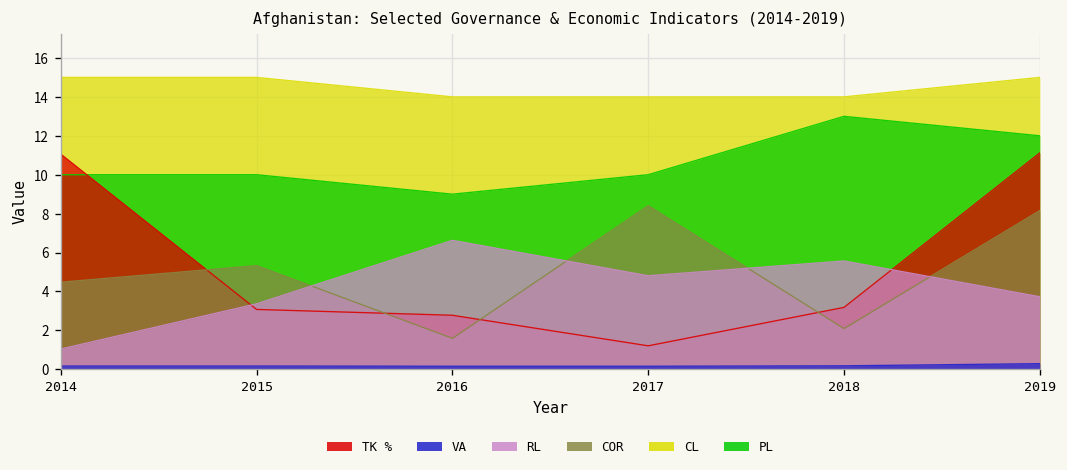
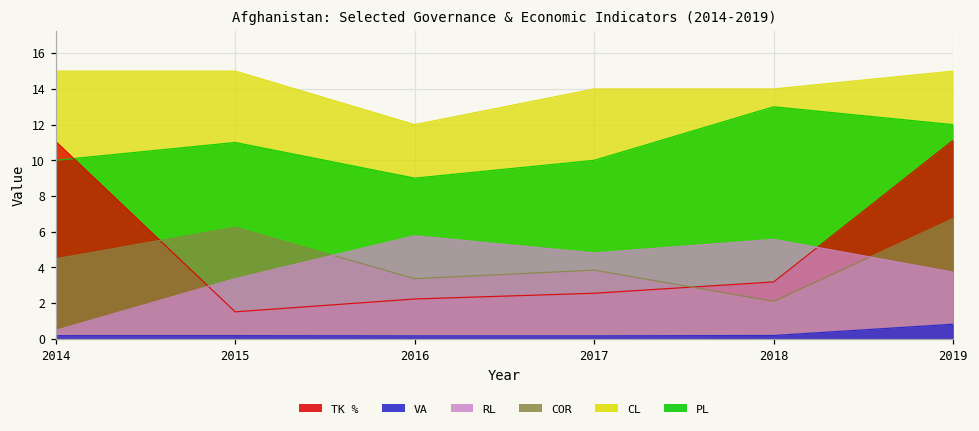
  {
    "CL": {
      "2014": 15,
      "2015": 15,
-     "2016": 14,
+     "2016": 12,
      "2017": 14,
      "2018": 14,
      "2019": 15
    },
    "PL": {
      "2014": 10,
-     "2015": 10,
+     "2015": 11,
      "2016": 9,
      "2017": 10,
      "2018": 13,
      "2019": 12
    },
    "TK %": {
      "2014": 11.1,
-     "2015": 3.1,
-     "2016": 2.8,
-     "2017": 1.2,
+     "2015": 1.5,
+     "2016": 2.2,
+     "2017": 2.5,
      "2018": 3.2,
      "2019": 11.1
    },
    "COR": {
      "2014": 4.5,
-     "2015": 5.3,
-     "2016": 1.6,
-     "2017": 8.4,
+     "2015": 6.3,
+     "2016": 3.4,
+     "2017": 3.8,
      "2018": 2.1,
-     "2019": 8.2
+     "2019": 6.7
    },
    "RL": {
-     "2014": 1.0,
+     "2014": 0.5,
      "2015": 3.4,
-     "2016": 6.6,
+     "2016": 5.8,
      "2017": 4.8,
      "2018": 5.6,
      "2019": 3.7
    },
    "VA": {
      "2014": 0.2,
      "2015": 0.2,
      "2016": 0.2,
      "2017": 0.2,
      "2018": 0.2,
-     "2019": 0.3
+     "2019": 0.8
    }
  }
